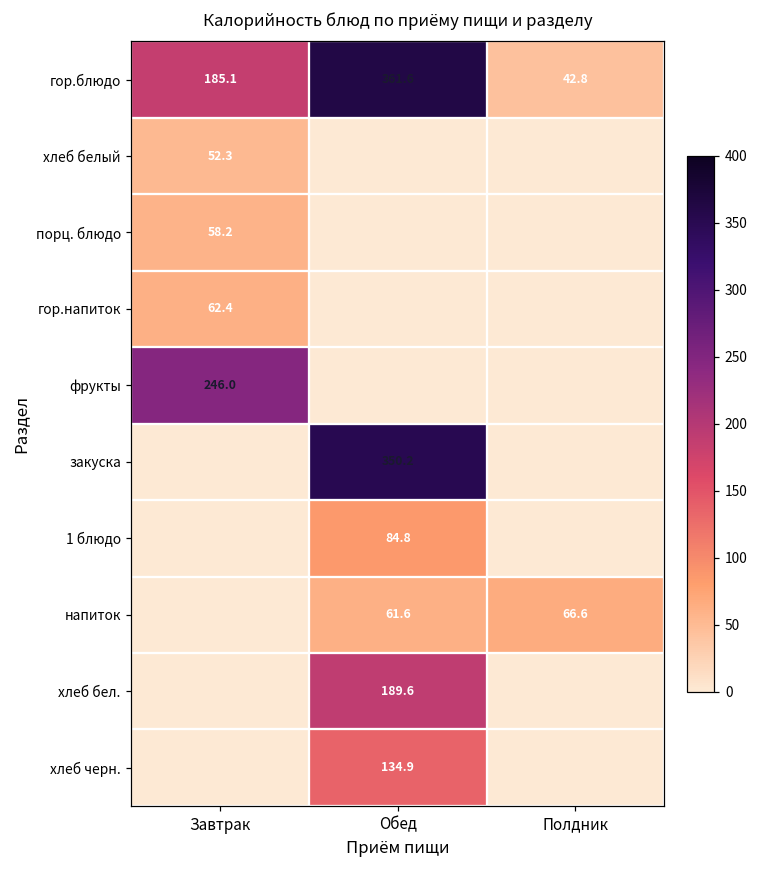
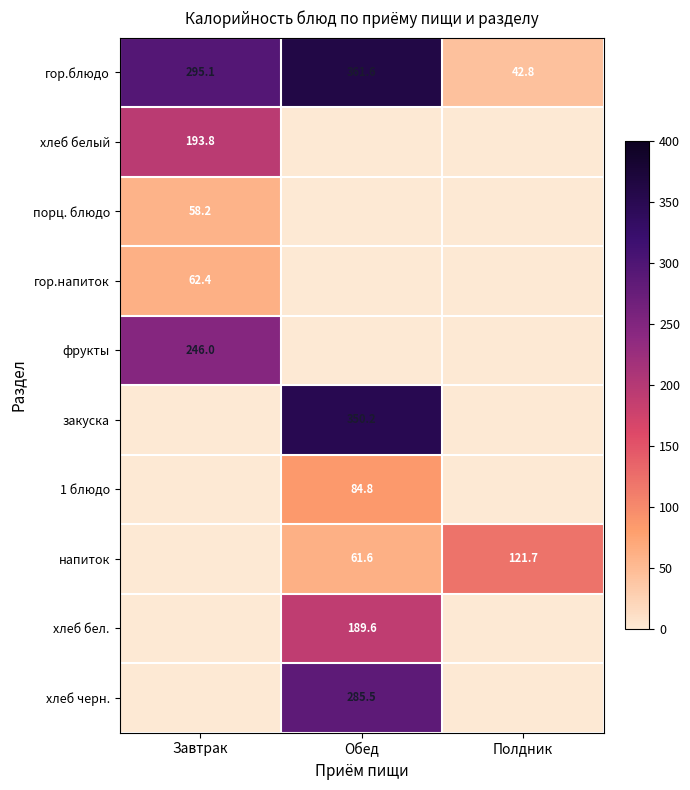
  {
    "гор.блюдо": {
-     "Завтрак": 185.1,
+     "Завтрак": 295.1,
      "Полдник": 42.8
    },
    "хлеб белый": {
-     "Завтрак": 52.3
+     "Завтрак": 193.8
    },
    "порц. блюдо": {
      "Завтрак": 58.2
    },
    "гор.напиток": {
      "Завтрак": 62.4
    },
    "фрукты": {
      "Завтрак": 246.0
    },
    "1 блюдо": {
      "Обед": 84.8
    },
    "напиток": {
      "Обед": 61.6,
-     "Полдник": 66.6
+     "Полдник": 121.7
    },
    "хлеб бел.": {
      "Обед": 189.6
    },
    "хлеб черн.": {
-     "Обед": 134.9
+     "Обед": 285.5
    }
  }
